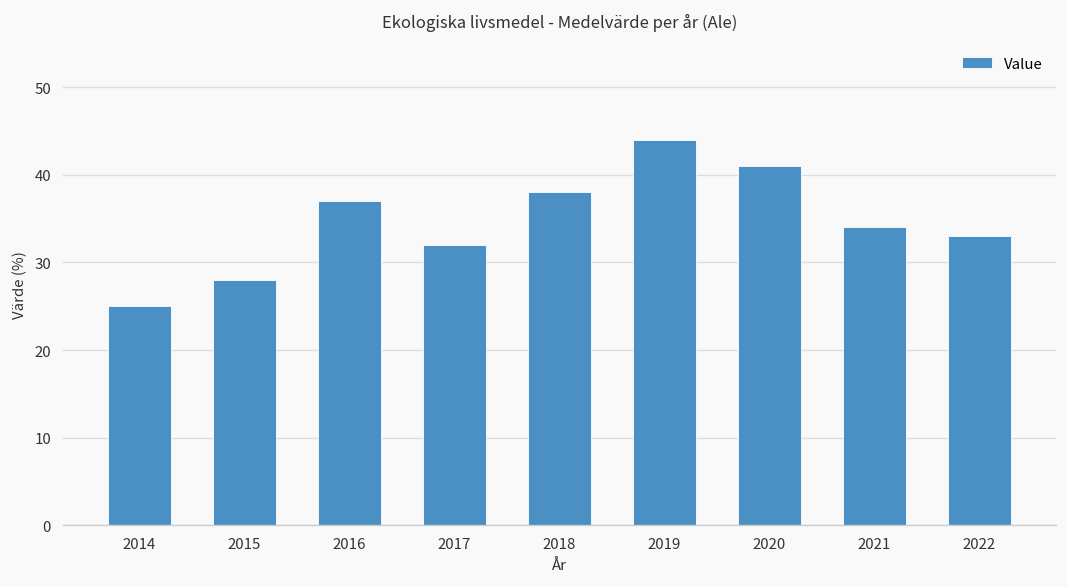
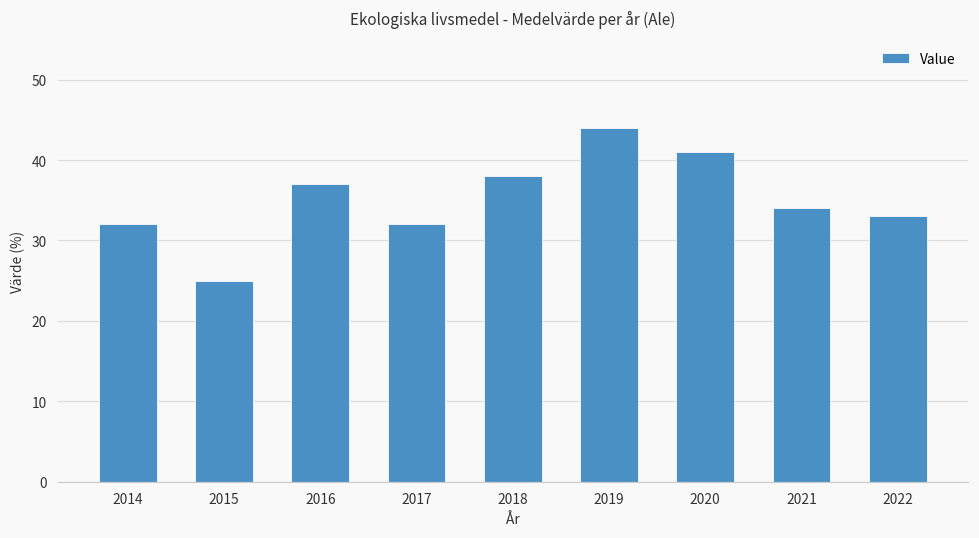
  {
-   "2014": 25,
-   "2015": 28,
+   "2014": 32,
+   "2015": 25,
    "2016": 37,
    "2017": 32,
    "2018": 38,
    "2019": 44,
    "2020": 41,
    "2021": 34,
    "2022": 33
  }
